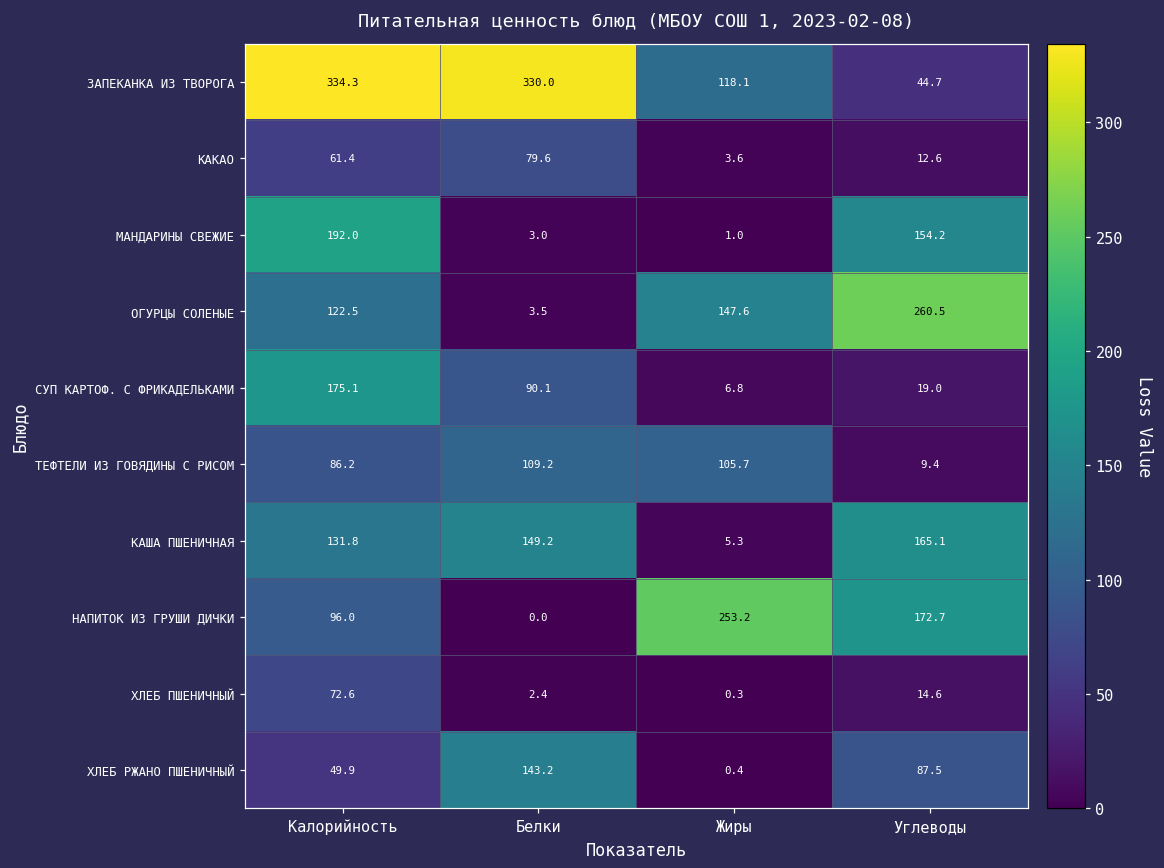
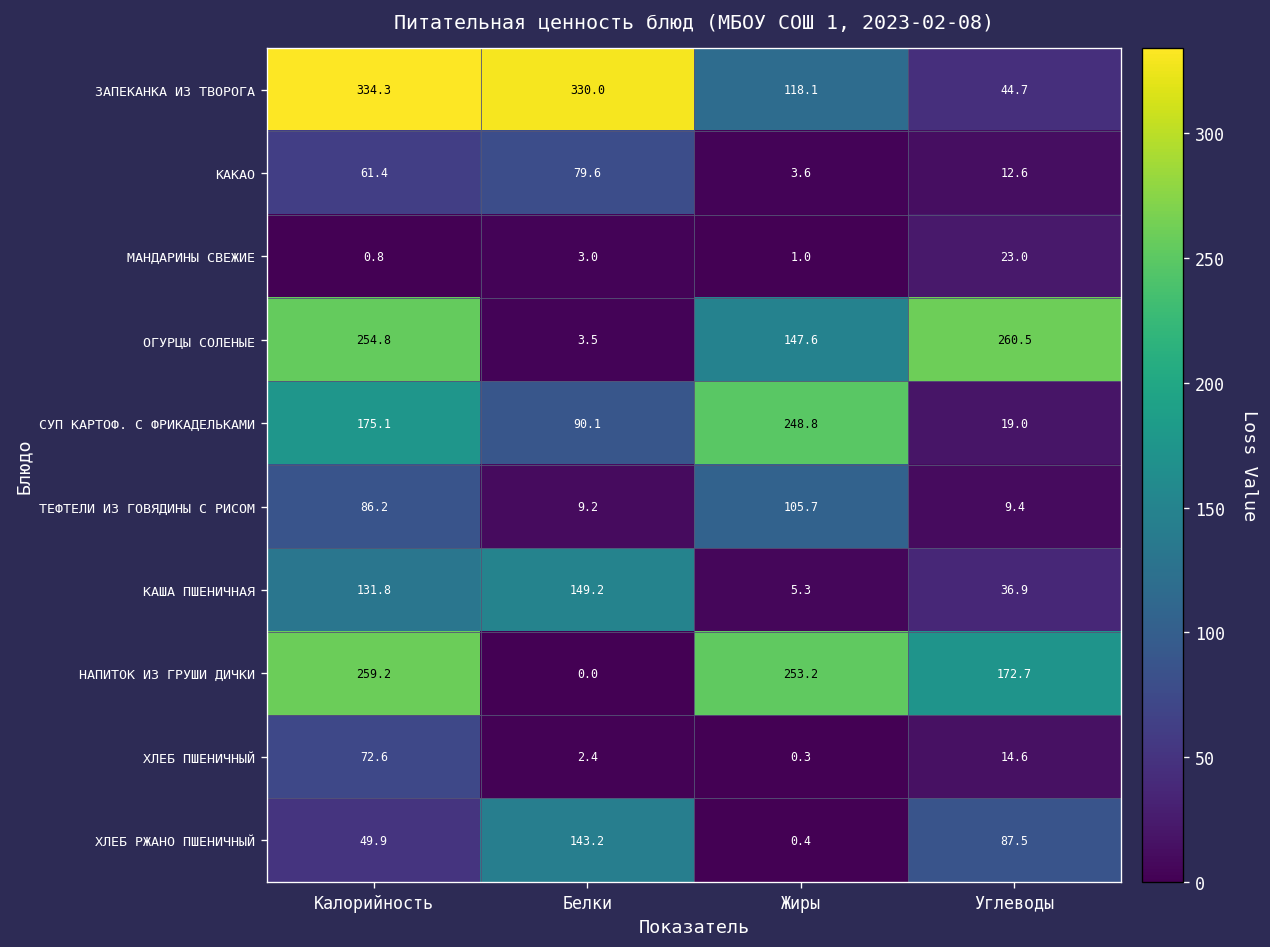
  {
    "ЗАПЕКАНКА ИЗ ТВОРОГА": {
      "Калорийность": 334.3,
      "Белки": 330.0,
      "Жиры": 118.1,
      "Углеводы": 44.7
    },
    "КАКАО": {
      "Калорийность": 61.4,
      "Белки": 79.6,
      "Жиры": 3.6,
      "Углеводы": 12.6
    },
    "МАНДАРИНЫ СВЕЖИЕ": {
-     "Калорийность": 192.0,
+     "Калорийность": 0.8,
      "Белки": 3.0,
      "Жиры": 1.0,
-     "Углеводы": 154.2
+     "Углеводы": 23.0
    },
    "ОГУРЦЫ СОЛЕНЫЕ": {
-     "Калорийность": 122.5,
+     "Калорийность": 254.8,
      "Белки": 3.5,
      "Жиры": 147.6,
      "Углеводы": 260.5
    },
    "СУП КАРТОФ. С ФРИКАДЕЛЬКАМИ": {
      "Калорийность": 175.1,
      "Белки": 90.1,
-     "Жиры": 6.8,
+     "Жиры": 248.8,
      "Углеводы": 19.0
    },
    "ТЕФТЕЛИ ИЗ ГОВЯДИНЫ С РИСОМ": {
      "Калорийность": 86.2,
-     "Белки": 109.2,
+     "Белки": 9.2,
      "Жиры": 105.7,
      "Углеводы": 9.4
    },
    "КАША ПШЕНИЧНАЯ": {
      "Калорийность": 131.8,
      "Белки": 149.2,
      "Жиры": 5.3,
-     "Углеводы": 165.1
+     "Углеводы": 36.9
    },
    "НАПИТОК ИЗ ГРУШИ ДИЧКИ": {
-     "Калорийность": 96.0,
+     "Калорийность": 259.2,
      "Белки": 0.0,
      "Жиры": 253.2,
      "Углеводы": 172.7
    },
    "ХЛЕБ ПШЕНИЧНЫЙ": {
      "Калорийность": 72.6,
      "Белки": 2.4,
      "Жиры": 0.3,
      "Углеводы": 14.6
    },
    "ХЛЕБ РЖАНО ПШЕНИЧНЫЙ": {
      "Калорийность": 49.9,
      "Белки": 143.2,
      "Жиры": 0.4,
      "Углеводы": 87.5
    }
  }
